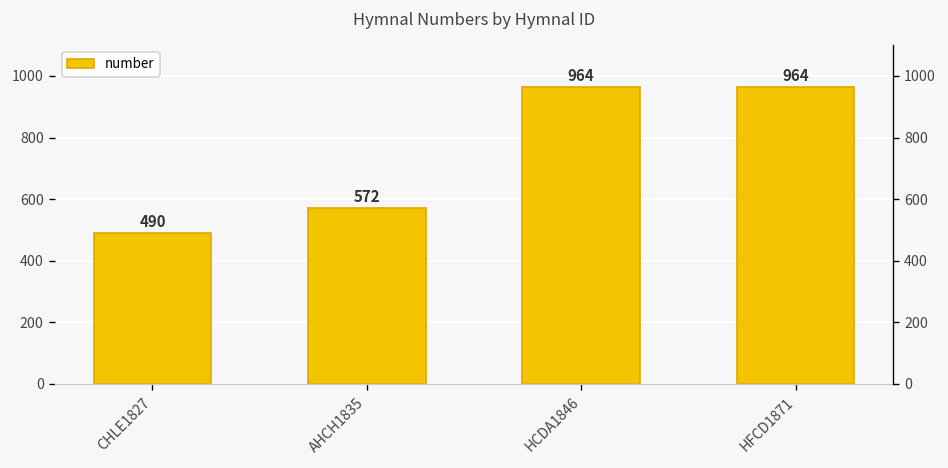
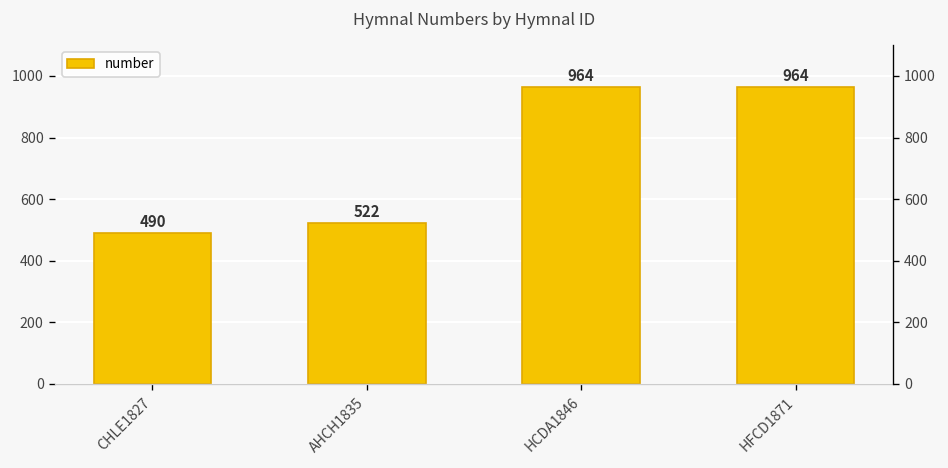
  {
    "CHLE1827": 490,
-   "AHCH1835": 572,
+   "AHCH1835": 522,
    "HCDA1846": 964,
    "HFCD1871": 964
  }
